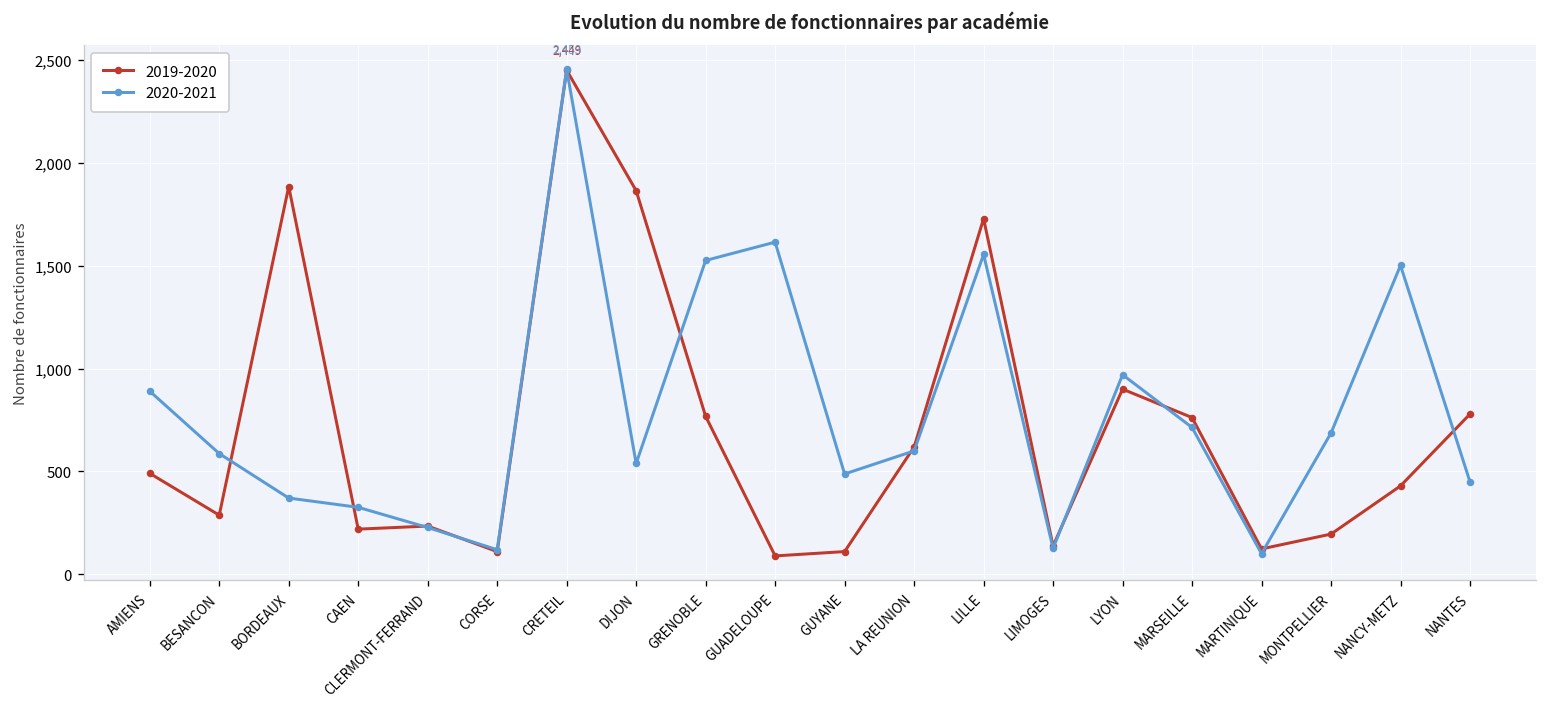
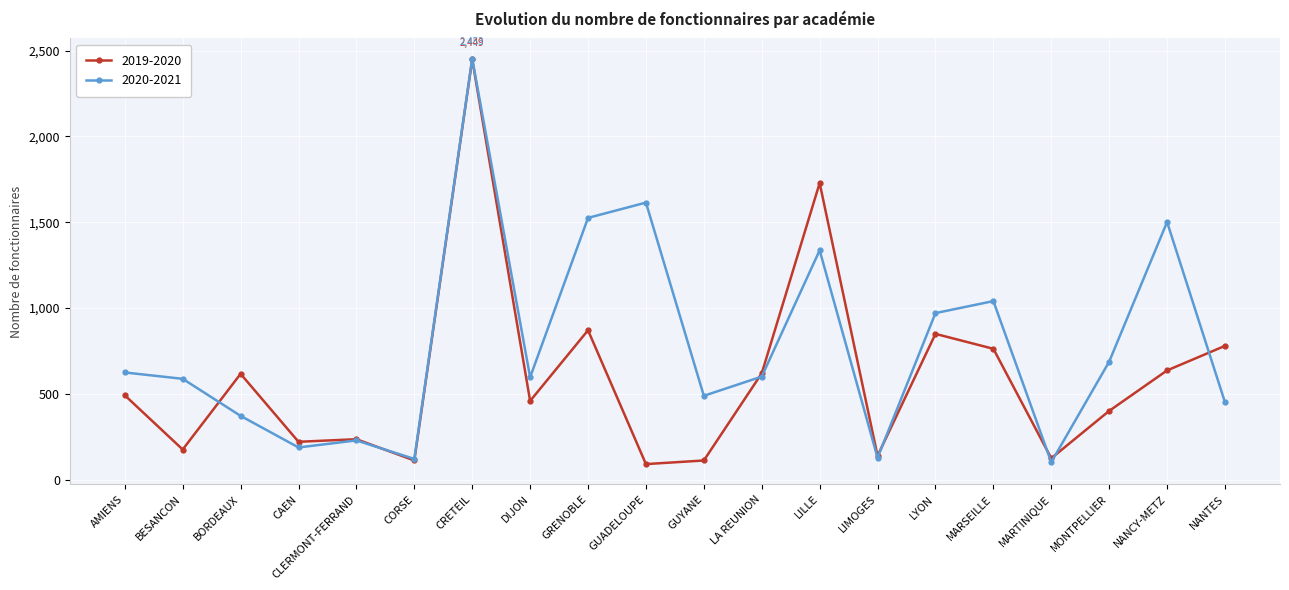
  {
    "2019-2020": {
      "AMIENS": "490",
-     "BESANCON": "290",
-     "BORDEAUX": "1,880",
+     "BESANCON": "180",
+     "BORDEAUX": "620",
      "CAEN": "220",
-     "DIJON": "1,860",
-     "GRENOBLE": "770",
+     "DIJON": "460",
+     "GRENOBLE": "870",
      "GUADELOUPE": "90",
      "GUYANE": "110",
      "LA REUNION": "620",
      "LILLE": "1,730",
-     "LYON": "900",
+     "LYON": "850",
      "MARSEILLE": "760",
      "MARTINIQUE": "120",
-     "MONTPELLIER": "200",
-     "NANCY-METZ": "430",
+     "MONTPELLIER": "400",
+     "NANCY-METZ": "640",
      "NANTES": "780"
    },
    "2020-2021": {
-     "AMIENS": "890",
+     "AMIENS": "620",
      "BESANCON": "590",
      "BORDEAUX": "370",
-     "CAEN": "330",
-     "DIJON": "540",
+     "CAEN": "190",
+     "DIJON": "600",
      "GRENOBLE": "1,530",
      "GUADELOUPE": "1,610",
      "GUYANE": "490",
      "LA REUNION": "600",
-     "LILLE": "1,550",
+     "LILLE": "1,340",
      "LYON": "970",
-     "MARSEILLE": "710",
+     "MARSEILLE": "1,040",
      "MARTINIQUE": "100",
      "MONTPELLIER": "690",
      "NANCY-METZ": "1,500",
      "NANTES": "450"
    }
  }
